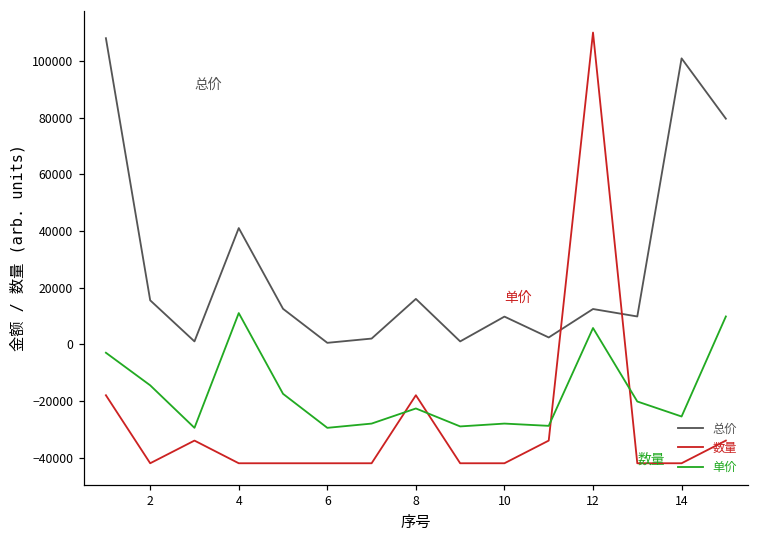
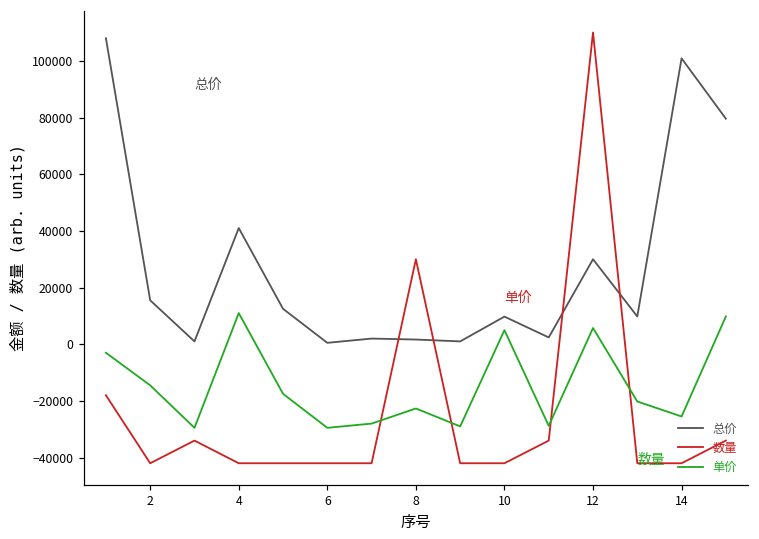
  {
    "总价": {
      "2": 16000,
      "4": 41000,
      "6": 1000,
-     "8": 16000,
+     "8": 2000,
      "10": 10000,
-     "12": 12000,
+     "12": 30000,
      "14": 101000
    },
    "数量": {
      "2": -42000,
      "4": -42000,
      "6": -42000,
-     "8": -18000,
+     "8": 30000,
      "10": -42000,
      "12": 110000,
      "14": -42000
    },
    "单价": {
      "2": -15000,
      "4": 11000,
      "6": -30000,
      "8": -23000,
-     "10": -28000,
+     "10": 5000,
      "12": 6000,
      "14": -26000
    }
  }
